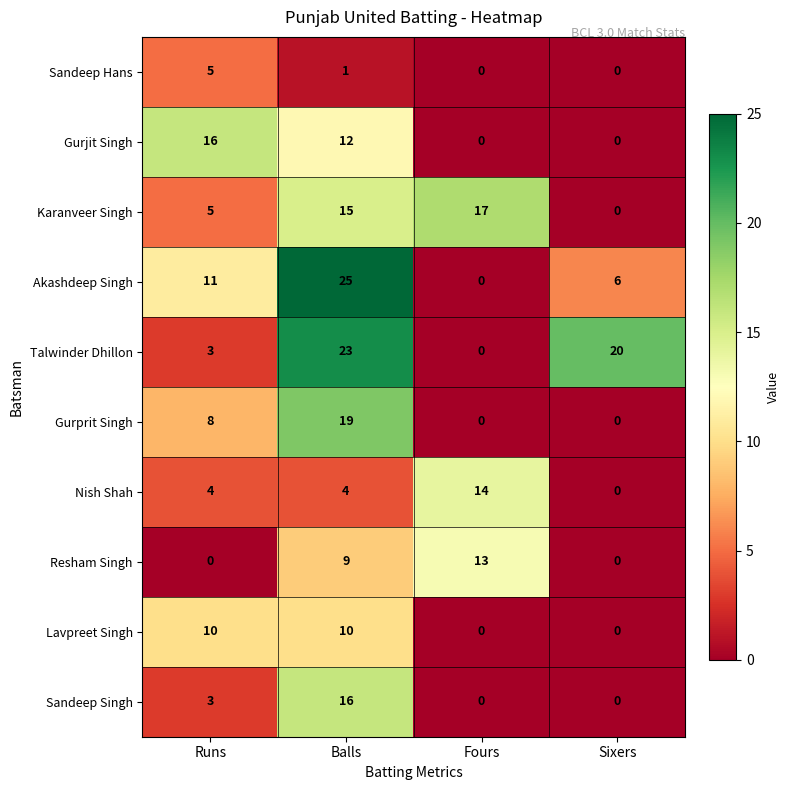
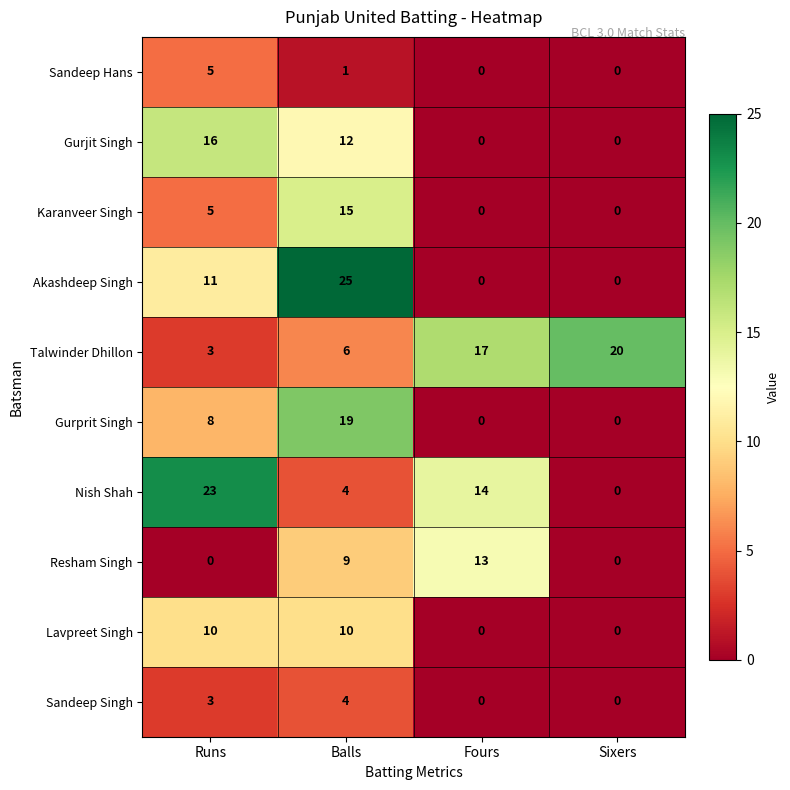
  {
    "Sandeep Hans": {
      "Runs": 5,
      "Balls": 1,
      "Fours": 0,
      "Sixers": 0
    },
    "Gurjit Singh": {
      "Runs": 16,
      "Balls": 12,
      "Fours": 0,
      "Sixers": 0
    },
    "Karanveer Singh": {
      "Runs": 5,
      "Balls": 15,
-     "Fours": 17,
+     "Fours": 0,
      "Sixers": 0
    },
    "Akashdeep Singh": {
      "Runs": 11,
      "Balls": 25,
      "Fours": 0,
-     "Sixers": 6
+     "Sixers": 0
    },
    "Talwinder Dhillon": {
      "Runs": 3,
-     "Balls": 23,
-     "Fours": 0,
+     "Balls": 6,
+     "Fours": 17,
      "Sixers": 20
    },
    "Gurprit Singh": {
      "Runs": 8,
      "Balls": 19,
      "Fours": 0,
      "Sixers": 0
    },
    "Nish Shah": {
-     "Runs": 4,
+     "Runs": 23,
      "Balls": 4,
      "Fours": 14,
      "Sixers": 0
    },
    "Resham Singh": {
      "Runs": 0,
      "Balls": 9,
      "Fours": 13,
      "Sixers": 0
    },
    "Lavpreet Singh": {
      "Runs": 10,
      "Balls": 10,
      "Fours": 0,
      "Sixers": 0
    },
    "Sandeep Singh": {
      "Runs": 3,
-     "Balls": 16,
+     "Balls": 4,
      "Fours": 0,
      "Sixers": 0
    }
  }
